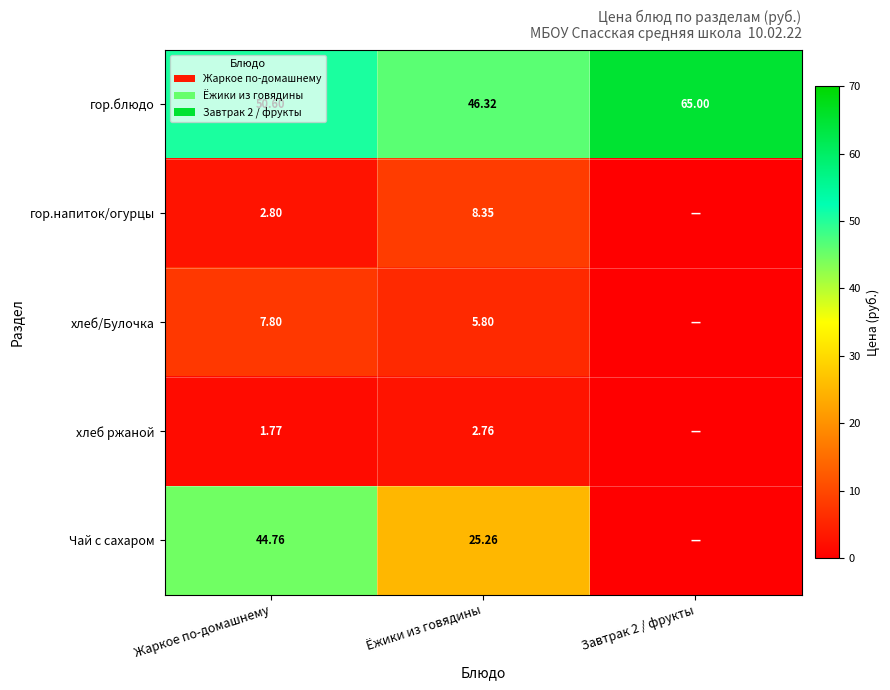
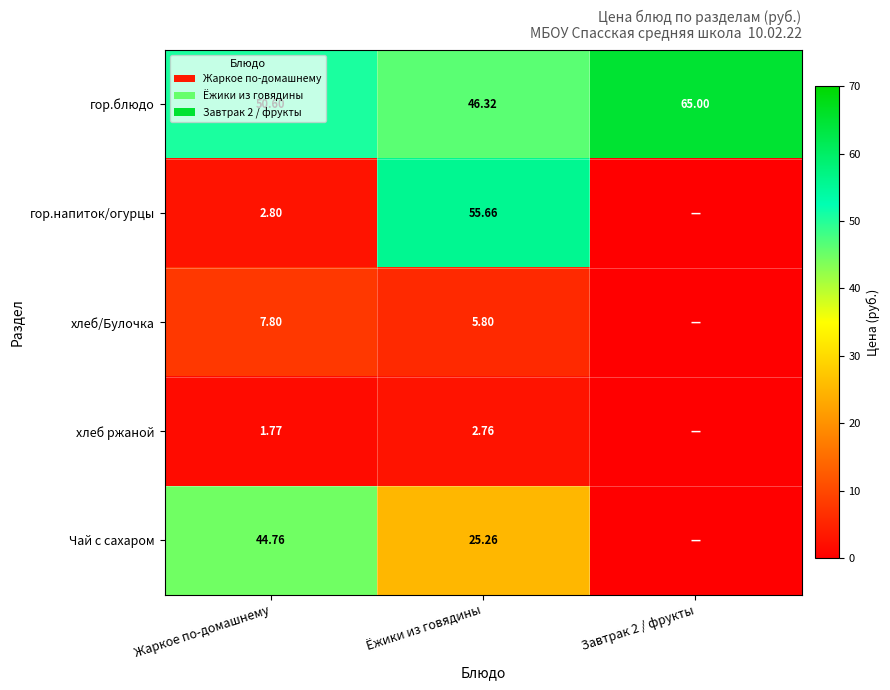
  {
    "гор.блюдо": {
      "Ёжики из говядины": 46.32,
      "Завтрак 2 / фрукты": 65.00
    },
    "гор.напиток/огурцы": {
      "Жаркое по-домашнему": 2.80,
-     "Ёжики из говядины": 8.35
+     "Ёжики из говядины": 55.66
    },
    "хлеб/Булочка": {
      "Жаркое по-домашнему": 7.80,
      "Ёжики из говядины": 5.80
    },
    "хлеб ржаной": {
      "Жаркое по-домашнему": 1.77,
      "Ёжики из говядины": 2.76
    },
    "Чай с сахаром": {
      "Жаркое по-домашнему": 44.76,
      "Ёжики из говядины": 25.26
    }
  }
